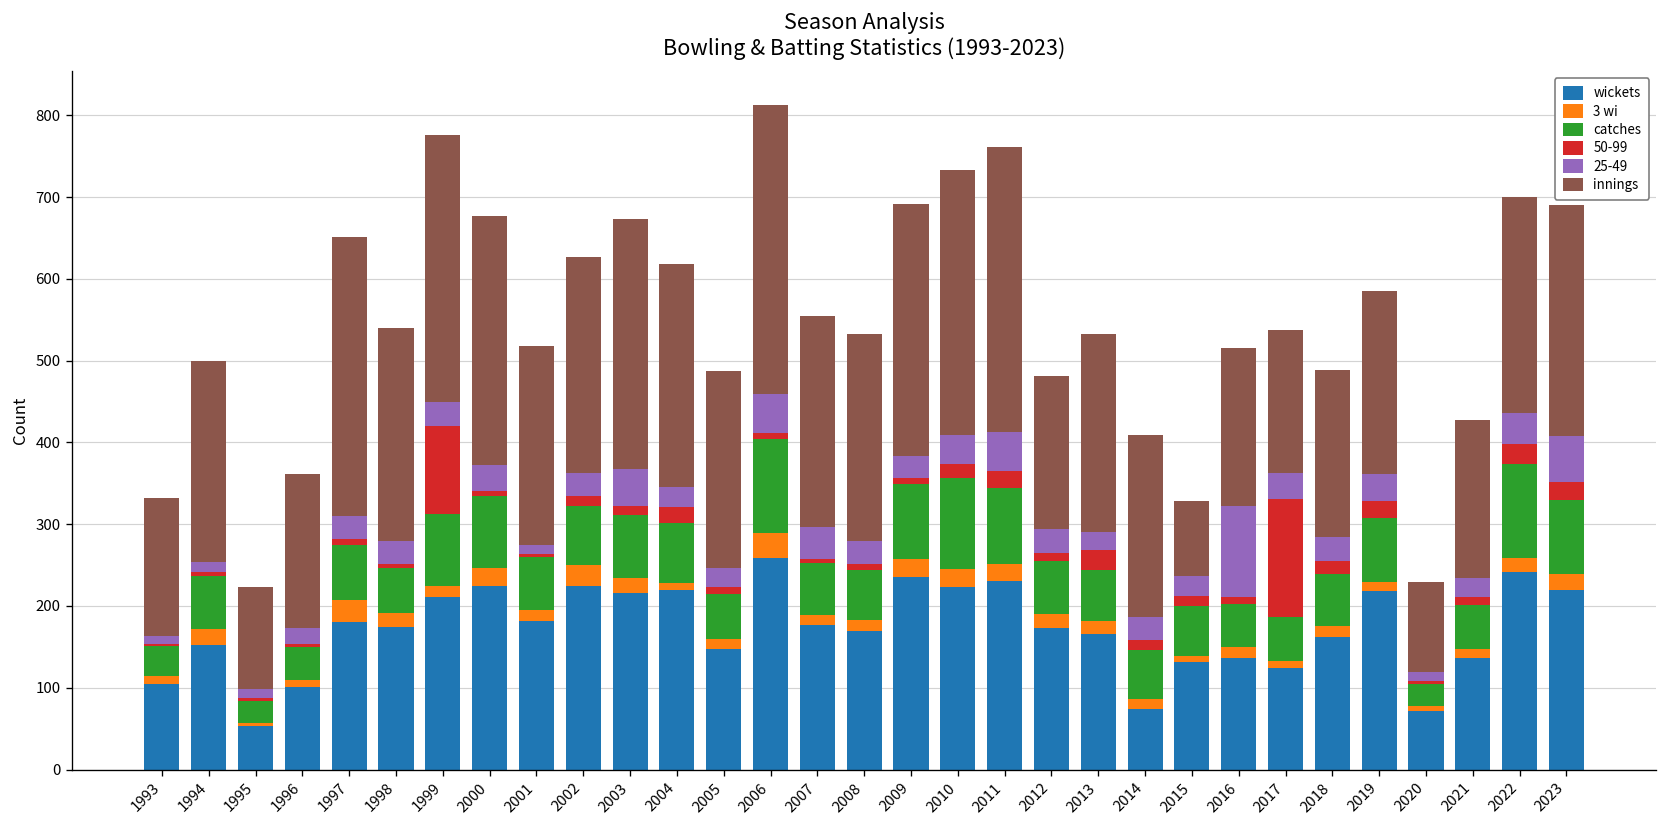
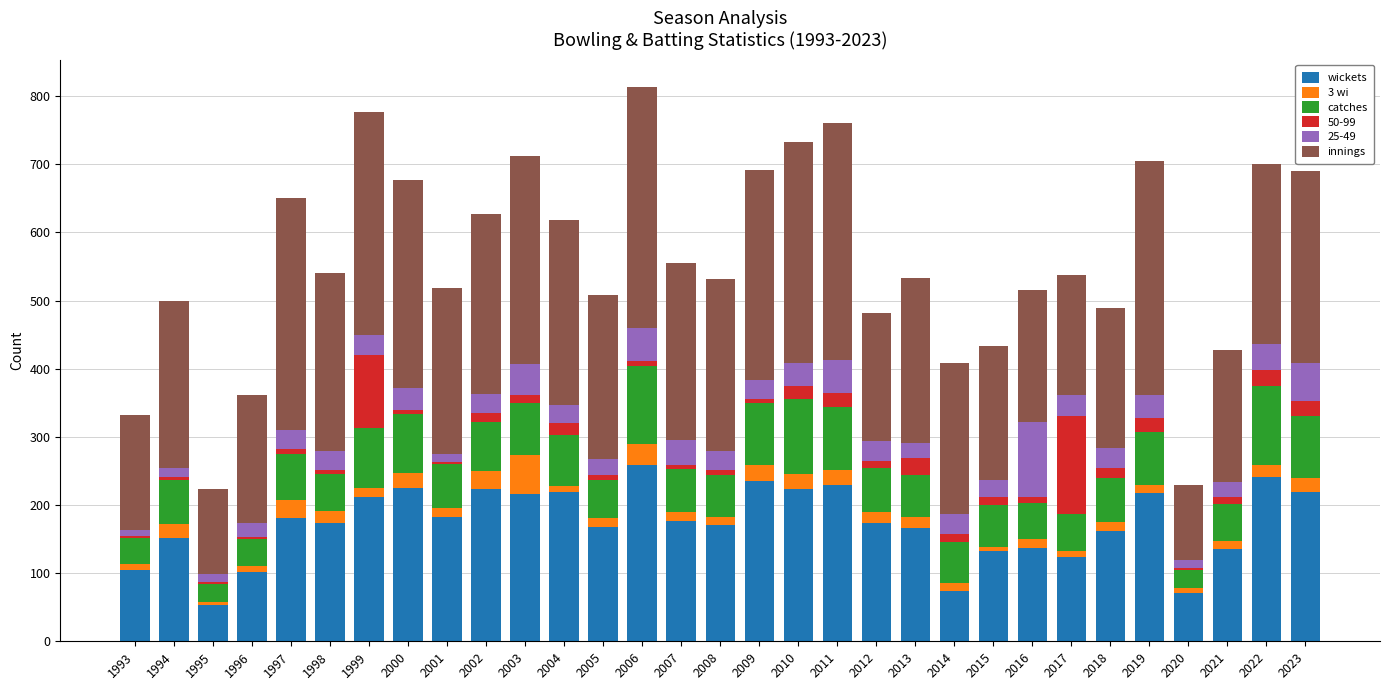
  {
    "wickets": {
      "1993": 110,
      "1994": 150,
      "1995": 50,
      "1996": 100,
      "1997": 180,
      "1998": 170,
      "1999": 210,
      "2000": 230,
      "2001": 180,
      "2002": 220,
      "2003": 220,
      "2004": 220,
-     "2005": 150,
+     "2005": 170,
      "2006": 260,
      "2007": 180,
      "2008": 170,
      "2009": 240,
      "2010": 220,
      "2011": 230,
      "2012": 170,
      "2013": 170,
      "2014": 70,
      "2015": 130,
      "2016": 140,
      "2017": 120,
      "2018": 160,
      "2019": 220,
      "2020": 70,
      "2021": 140,
      "2022": 240,
      "2023": 220
    },
    "3 wi": {
      "1993": 10,
      "1994": 20,
      "1995": 0,
      "1996": 10,
      "1997": 30,
      "1998": 20,
      "1999": 10,
      "2000": 20,
      "2001": 10,
      "2002": 30,
-     "2003": 20,
+     "2003": 60,
      "2004": 10,
      "2005": 10,
      "2006": 30,
      "2007": 10,
      "2008": 10,
      "2009": 20,
      "2010": 20,
      "2011": 20,
      "2012": 20,
      "2013": 20,
      "2014": 10,
      "2015": 10,
      "2016": 10,
      "2017": 10,
      "2018": 10,
      "2019": 10,
      "2020": 10,
      "2021": 10,
      "2022": 20,
      "2023": 20
    },
    "catches": {
      "1993": 40,
      "1994": 70,
      "1995": 30,
      "1996": 40,
      "1997": 70,
      "1998": 60,
      "1999": 90,
      "2000": 90,
      "2001": 70,
      "2002": 70,
      "2003": 80,
      "2004": 70,
      "2005": 60,
      "2006": 120,
      "2007": 60,
      "2008": 60,
      "2009": 90,
      "2010": 110,
      "2011": 90,
      "2012": 70,
      "2013": 60,
      "2014": 60,
      "2015": 60,
      "2016": 50,
      "2017": 50,
      "2018": 60,
      "2019": 80,
      "2020": 30,
      "2021": 50,
      "2022": 120,
      "2023": 90
    },
    "50-99": {
      "1994": 0,
      "1997": 10,
      "1998": 10,
      "1999": 110,
      "2000": 10,
      "2002": 10,
      "2003": 10,
      "2004": 20,
      "2005": 10,
      "2006": 10,
      "2007": 10,
      "2008": 10,
      "2009": 10,
      "2010": 20,
      "2011": 20,
      "2012": 10,
      "2013": 30,
      "2014": 10,
      "2015": 10,
      "2016": 10,
      "2017": 140,
      "2018": 20,
      "2019": 20,
      "2021": 10,
      "2022": 20,
      "2023": 20
    },
    "25-49": {
      "1993": 10,
      "1994": 10,
      "1995": 10,
      "1996": 20,
      "1997": 30,
      "1998": 30,
      "1999": 30,
      "2000": 30,
      "2001": 10,
      "2002": 30,
      "2003": 50,
      "2004": 30,
      "2005": 20,
      "2006": 50,
      "2007": 40,
      "2008": 30,
      "2009": 30,
      "2010": 40,
      "2011": 50,
      "2012": 30,
      "2013": 20,
      "2014": 30,
      "2015": 30,
      "2016": 110,
      "2017": 30,
      "2018": 30,
      "2019": 30,
      "2020": 10,
      "2021": 20,
      "2022": 40,
      "2023": 60
    },
    "innings": {
      "1993": 170,
      "1994": 250,
      "1995": 120,
      "1996": 190,
      "1997": 340,
      "1998": 260,
      "1999": 330,
      "2000": 310,
      "2001": 240,
      "2002": 260,
      "2003": 310,
      "2004": 270,
      "2005": 240,
      "2006": 350,
      "2007": 260,
      "2008": 250,
      "2009": 310,
      "2010": 320,
      "2011": 350,
      "2012": 190,
      "2013": 240,
      "2014": 220,
-     "2015": 90,
+     "2015": 200,
      "2016": 190,
      "2017": 180,
      "2018": 210,
-     "2019": 220,
+     "2019": 340,
      "2020": 110,
      "2021": 190,
      "2022": 260,
      "2023": 280
    }
  }
